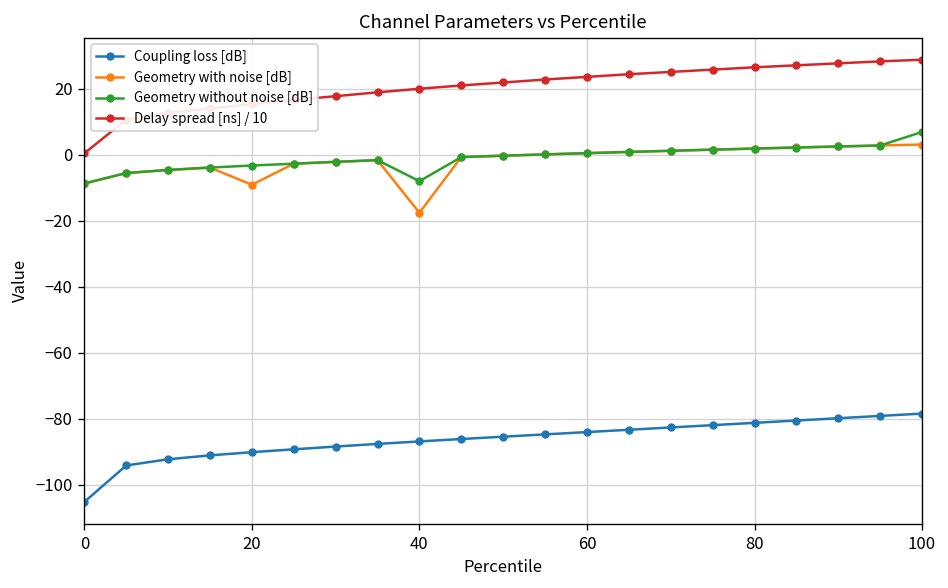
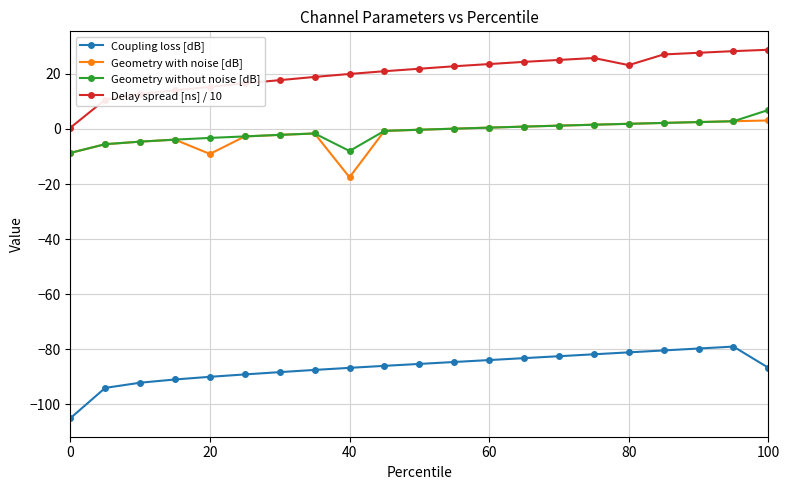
  {
    "Coupling loss [dB]": {
      "0": -105,
      "20": -90,
      "40": -87,
      "60": -84,
      "80": -81,
-     "100": -78
+     "100": -87
    },
    "Geometry with noise [dB]": {
      "20": -9,
      "40": -18,
      "100": 3
    },
    "Geometry without noise [dB]": {
      "20": -3,
      "40": -8,
      "100": 7
    },
    "Delay spread [ns] / 10": {
      "0": 0,
      "40": 20,
      "60": 24,
-     "80": 27,
+     "80": 23,
      "100": 29
    }
  }
